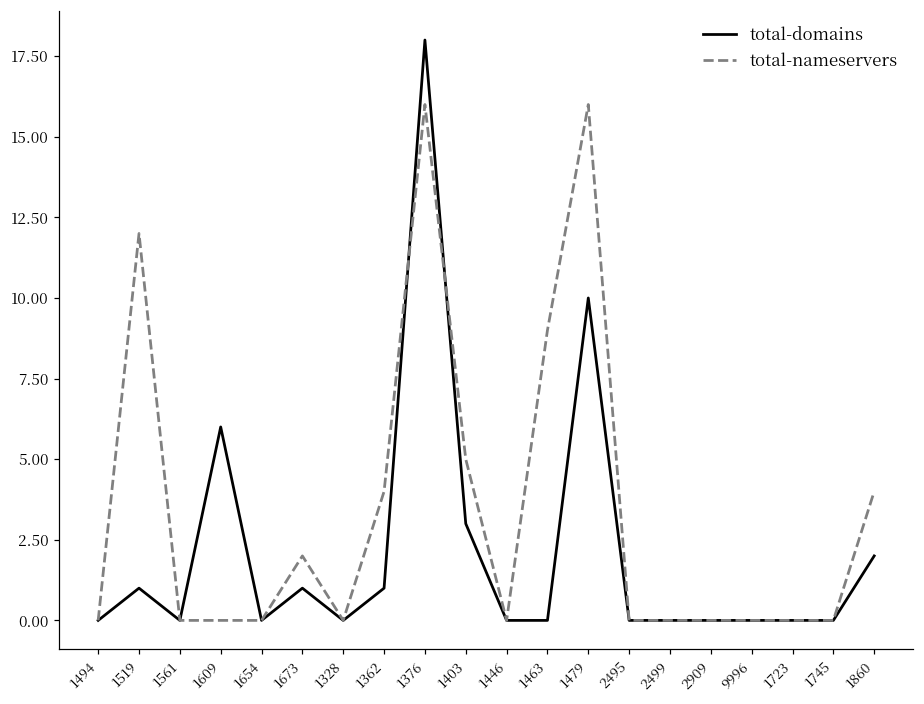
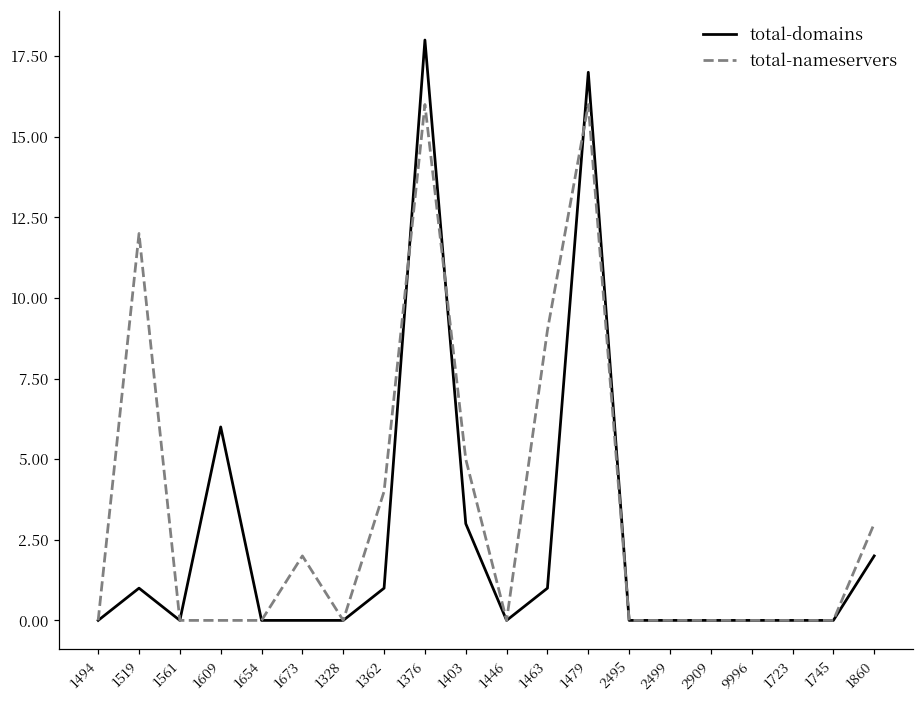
  {
    "total-domains": {
      "1519": 1,
      "1609": 6,
-     "1673": 1,
+     "1673": 0,
      "1362": 1,
      "1376": 18,
      "1403": 3,
-     "1463": 0,
-     "1479": 10,
+     "1463": 1,
+     "1479": 17,
      "1860": 2
    },
    "total-nameservers": {
      "1519": 12,
      "1609": 0,
      "1673": 2,
      "1362": 4,
      "1376": 16,
      "1403": 5,
      "1463": 9,
      "1479": 16,
-     "1860": 4
+     "1860": 3
    }
  }
